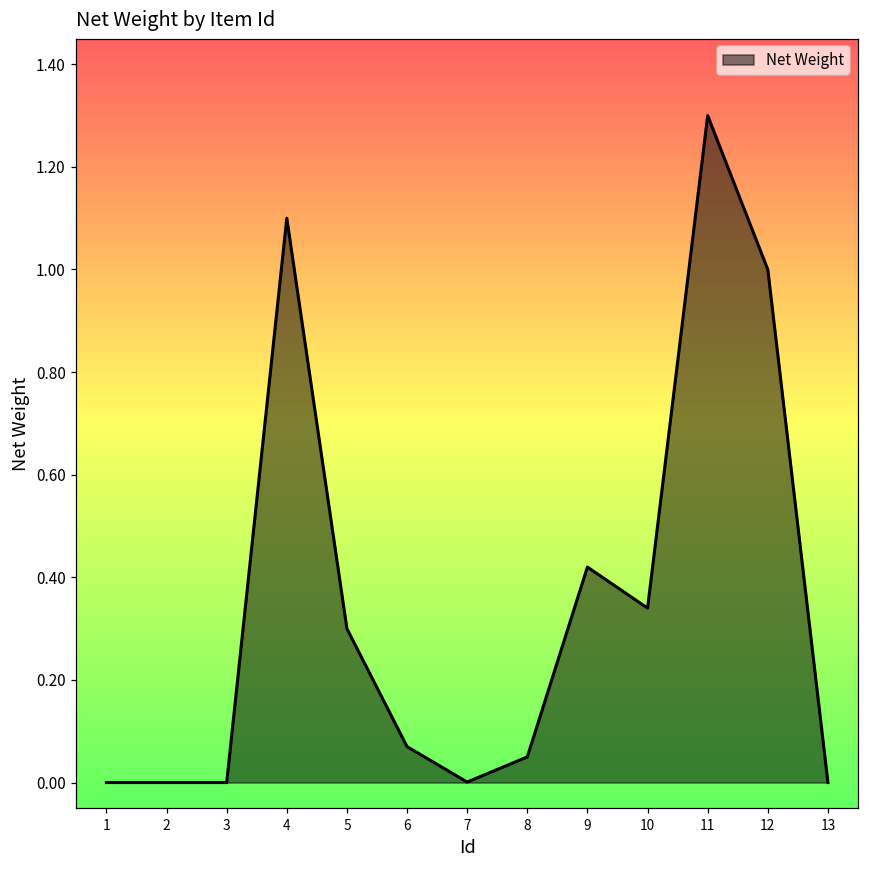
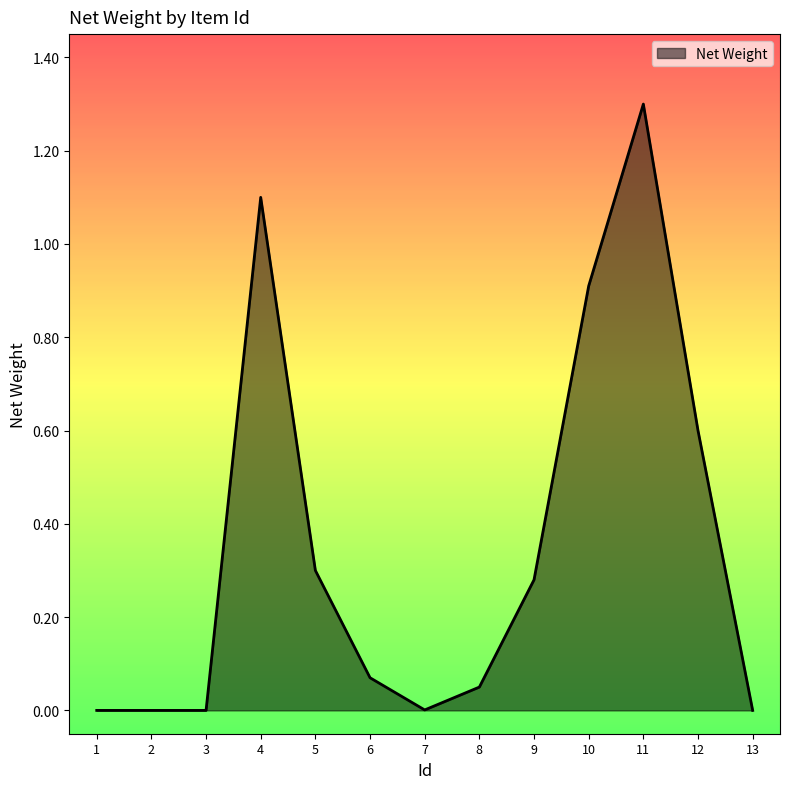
  {
    "1": 0.00,
    "2": 0.00,
    "3": 0.00,
    "4": 1.10,
    "5": 0.30,
    "6": 0.07,
    "7": 0.00,
    "8": 0.05,
-   "9": 0.42,
-   "10": 0.34,
+   "9": 0.28,
+   "10": 0.91,
    "11": 1.30,
-   "12": 1.0,
+   "12": 0.6,
    "13": 0.00
  }
